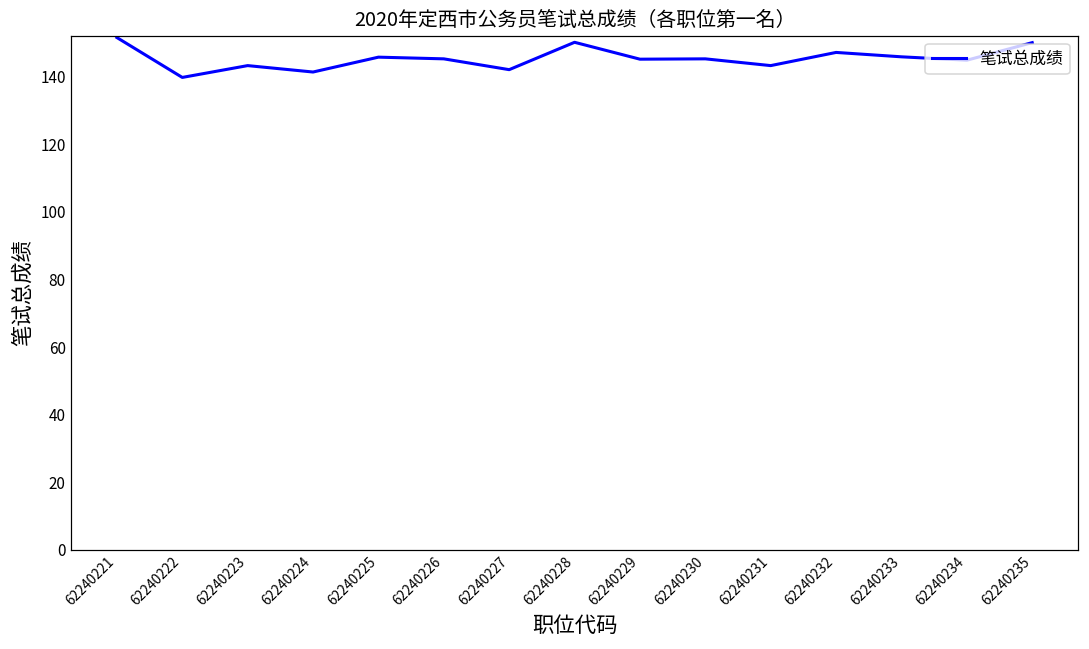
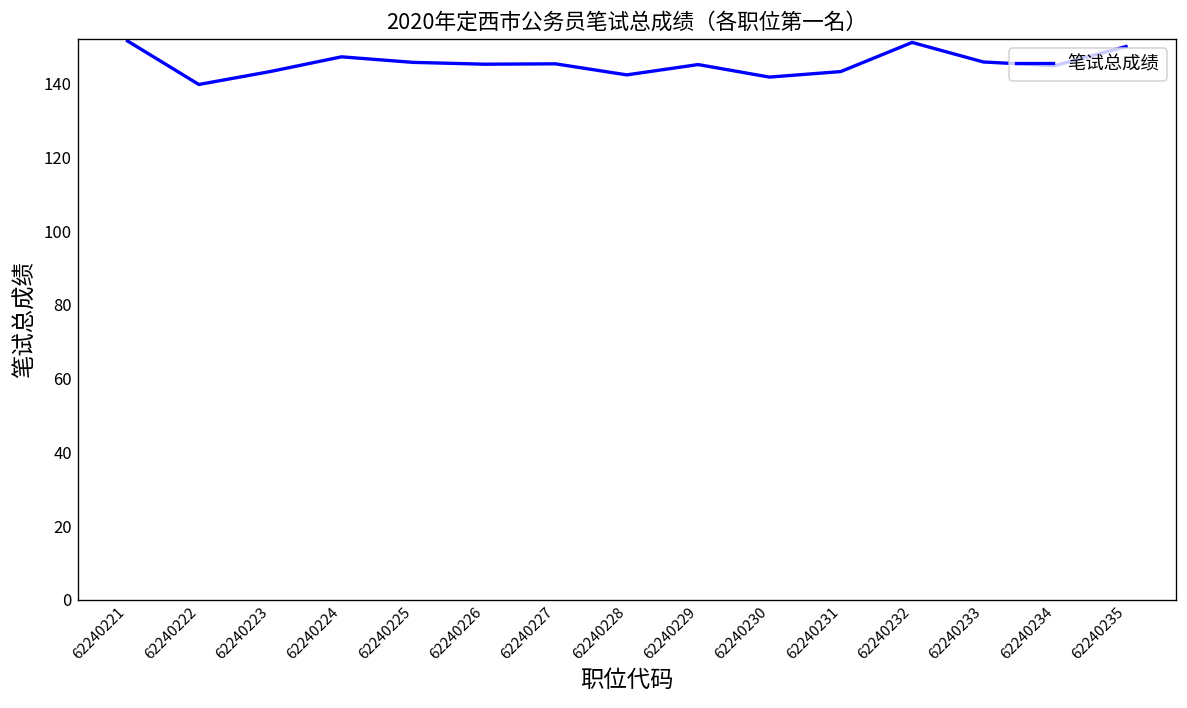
  {
    "62240221": 152,
    "62240222": 140,
    "62240223": 143,
-   "62240224": 141,
+   "62240224": 147,
    "62240225": 146,
    "62240226": 145,
-   "62240227": 142,
-   "62240228": 150,
+   "62240227": 145,
+   "62240228": 142,
    "62240229": 145,
-   "62240230": 145,
+   "62240230": 142,
    "62240231": 143,
-   "62240232": 147,
+   "62240232": 151,
    "62240233": 146,
    "62240235": 150
  }
